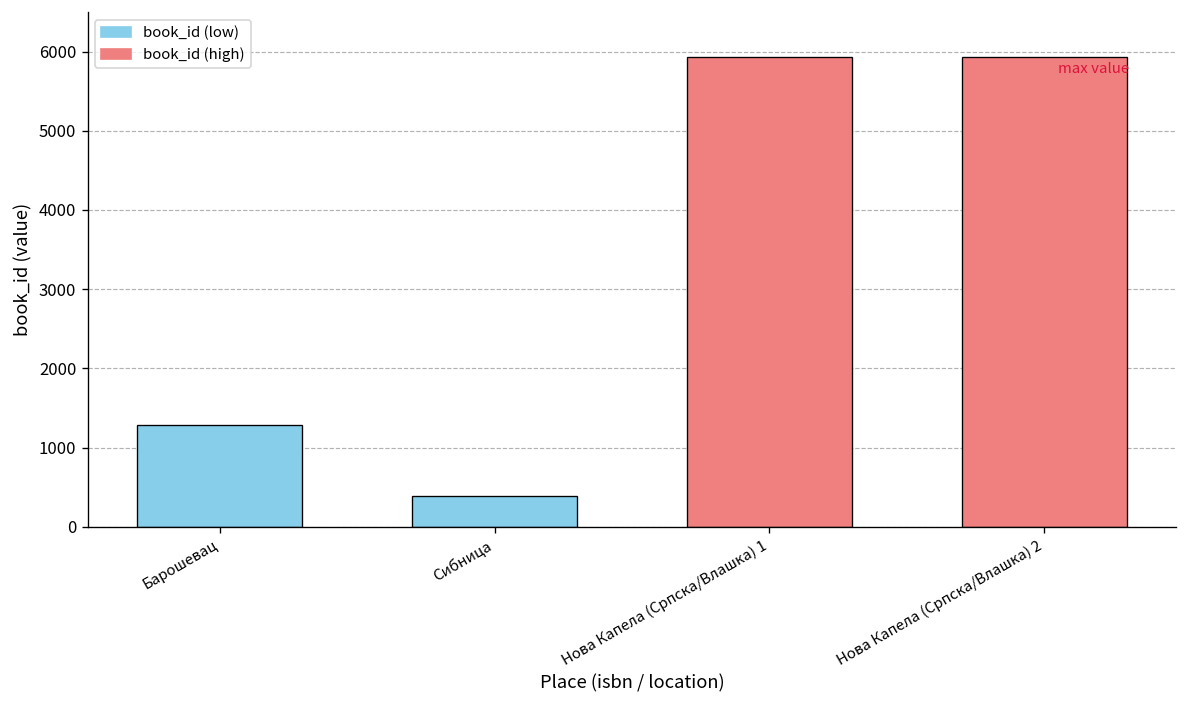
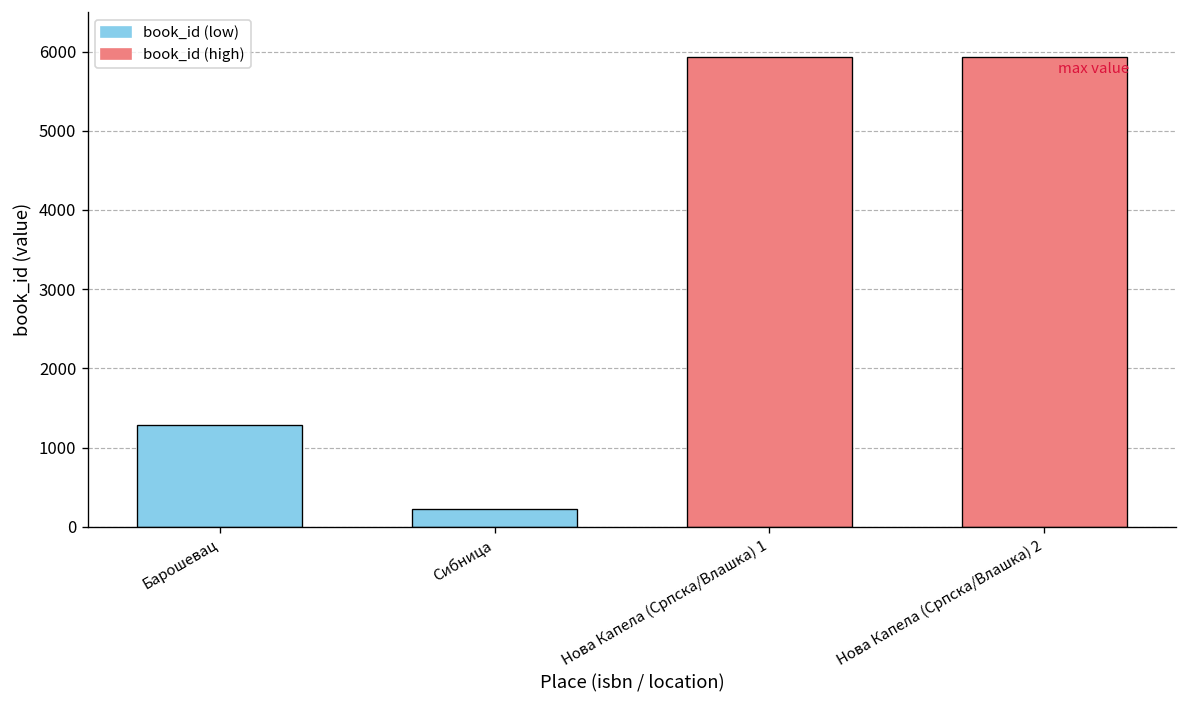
  {
    "Барошевац": 1300,
-   "Сибница": 400,
+   "Сибница": 200,
    "Нова Капела (Српска/Влашка) 1": 5900,
    "Нова Капела (Српска/Влашка) 2": 5900
  }
